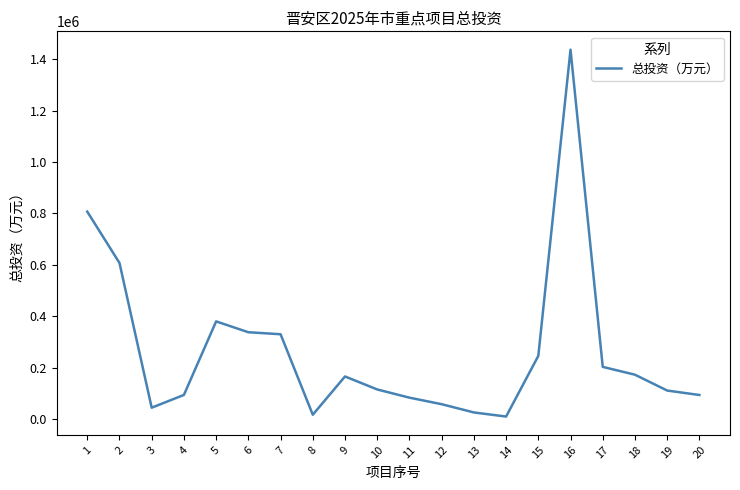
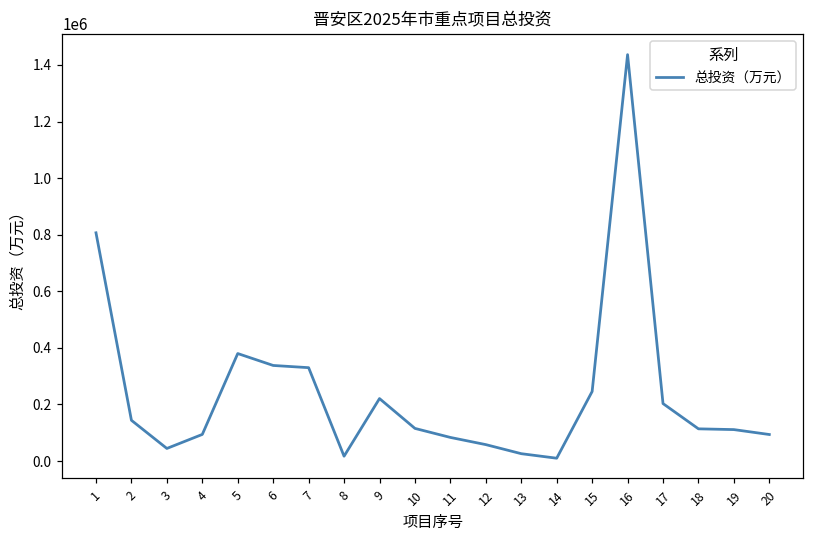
  {
    "1": 810000,
-   "2": 610000,
+   "2": 140000,
    "3": 40000,
    "4": 90000,
    "5": 380000,
    "6": 340000,
    "7": 330000,
    "8": 20000,
-   "9": 170000,
+   "9": 220000,
    "10": 120000,
    "11": 80000,
    "12": 60000,
    "13": 30000,
    "14": 10000,
    "15": 250000,
    "16": 1440000,
    "17": 200000,
-   "18": 170000,
+   "18": 110000,
    "19": 110000,
    "20": 90000
  }
